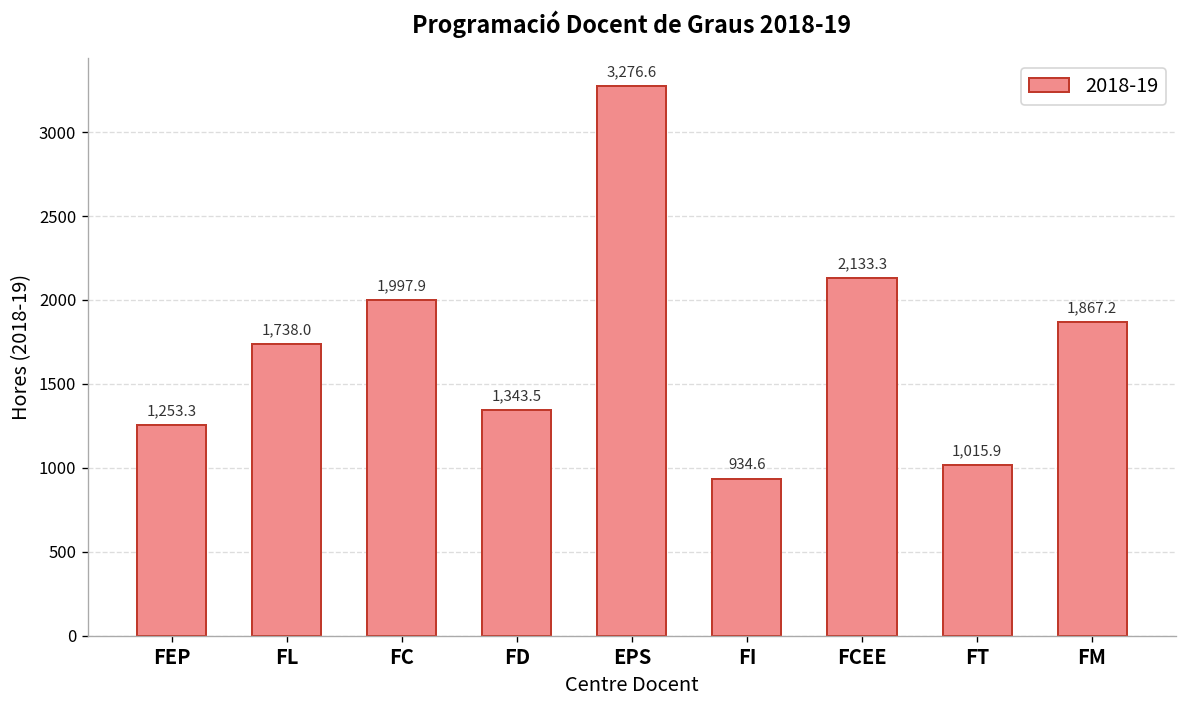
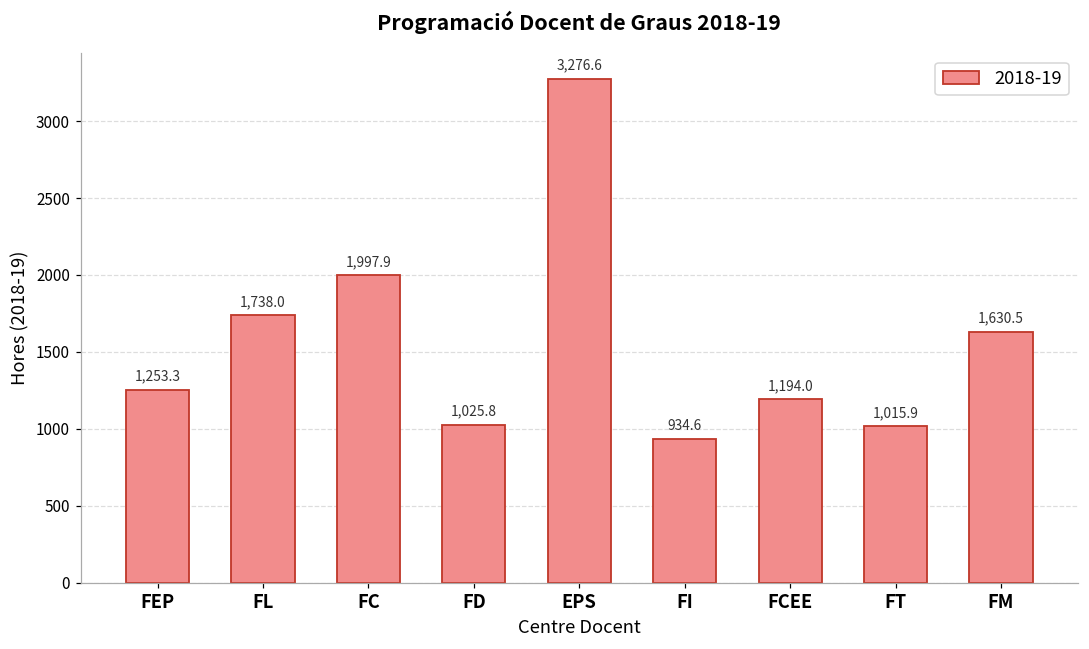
  {
    "FEP": "1,253.3",
    "FL": "1,738.0",
    "FC": "1,997.9",
-   "FD": "1,343.5",
+   "FD": "1,025.8",
    "EPS": "3,276.6",
    "FI": "934.6",
-   "FCEE": "2,133.3",
+   "FCEE": "1,194.0",
    "FT": "1,015.9",
-   "FM": "1,867.2"
+   "FM": "1,630.5"
  }
